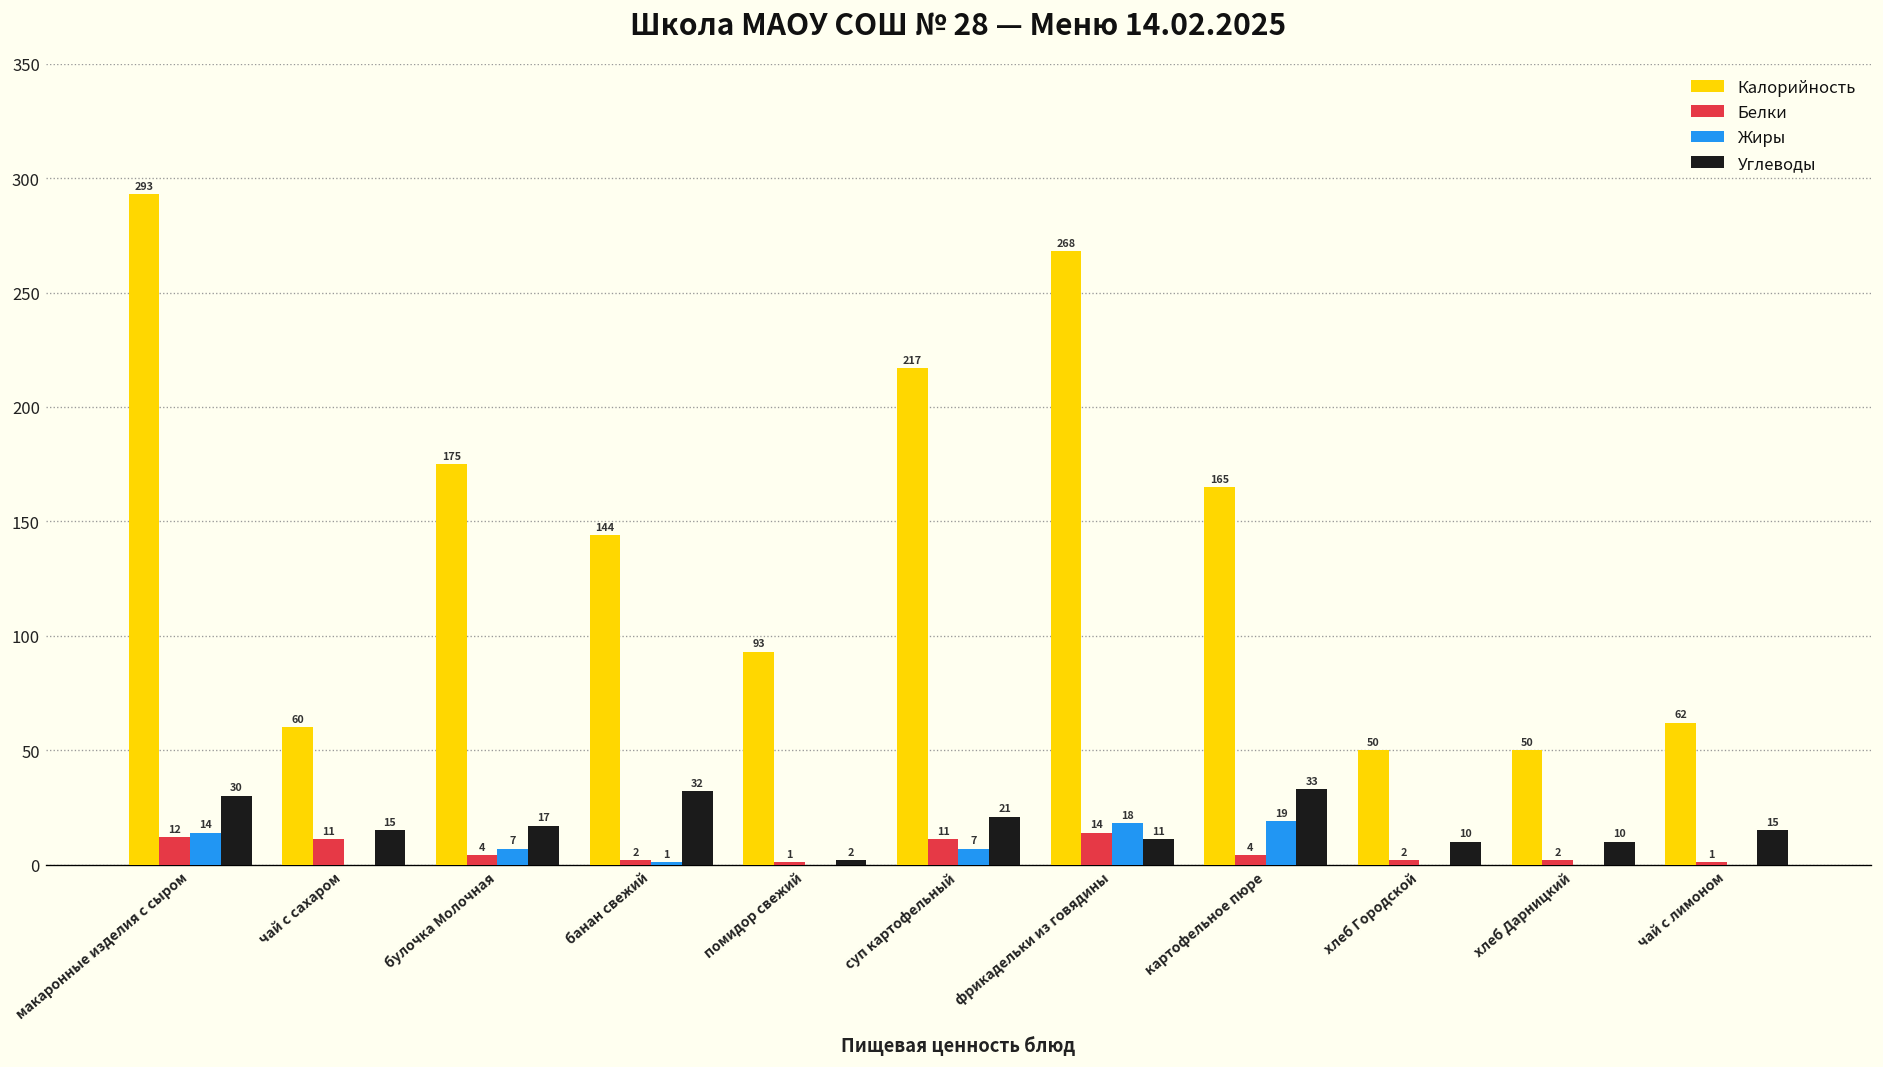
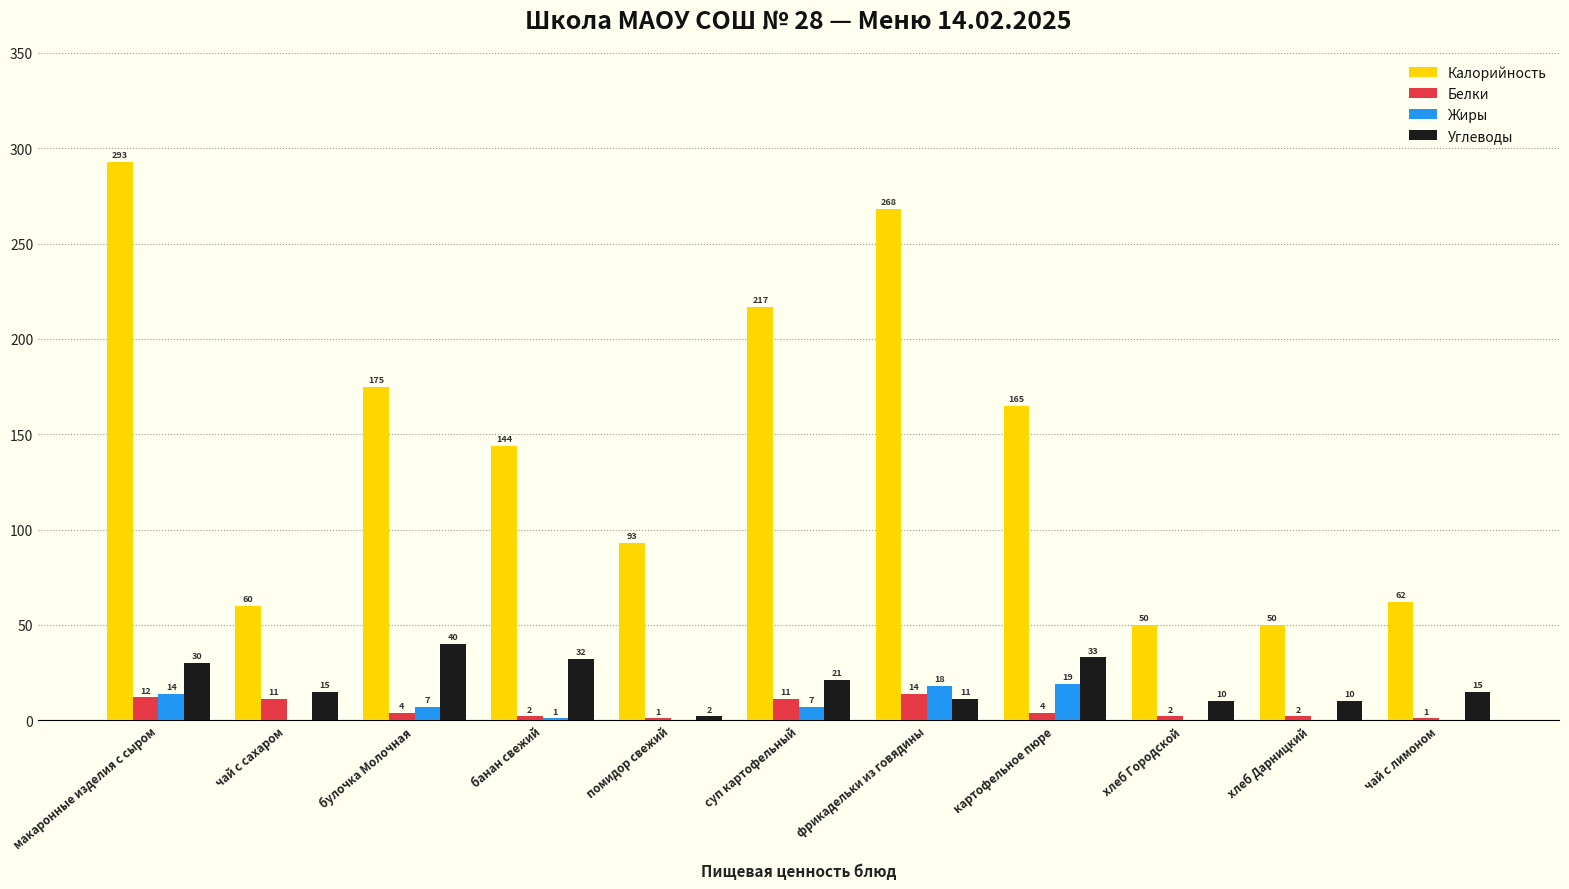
  {
    "Калорийность": {
      "макаронные изделия с сыром": 293,
      "чай с сахаром": 60,
      "булочка Молочная": 175,
      "банан свежий": 144,
      "помидор свежий": 93,
      "суп картофельный": 217,
      "фрикадельки из говядины": 268,
      "картофельное пюре": 165,
      "хлеб Городской": 50,
      "хлеб Дарницкий": 50,
      "чай с лимоном": 62
    },
    "Белки": {
      "макаронные изделия с сыром": 12,
      "чай с сахаром": 11,
      "булочка Молочная": 4,
      "банан свежий": 2,
      "помидор свежий": 1,
      "суп картофельный": 11,
      "фрикадельки из говядины": 14,
      "картофельное пюре": 4,
      "хлеб Городской": 2,
      "хлеб Дарницкий": 2,
      "чай с лимоном": 1
    },
    "Жиры": {
      "макаронные изделия с сыром": 14,
      "булочка Молочная": 7,
      "банан свежий": 1,
      "суп картофельный": 7,
      "фрикадельки из говядины": 18,
      "картофельное пюре": 19
    },
    "Углеводы": {
      "макаронные изделия с сыром": 30,
      "чай с сахаром": 15,
-     "булочка Молочная": 17,
+     "булочка Молочная": 40,
      "банан свежий": 32,
      "помидор свежий": 2,
      "суп картофельный": 21,
      "фрикадельки из говядины": 11,
      "картофельное пюре": 33,
      "хлеб Городской": 10,
      "хлеб Дарницкий": 10,
      "чай с лимоном": 15
    }
  }
